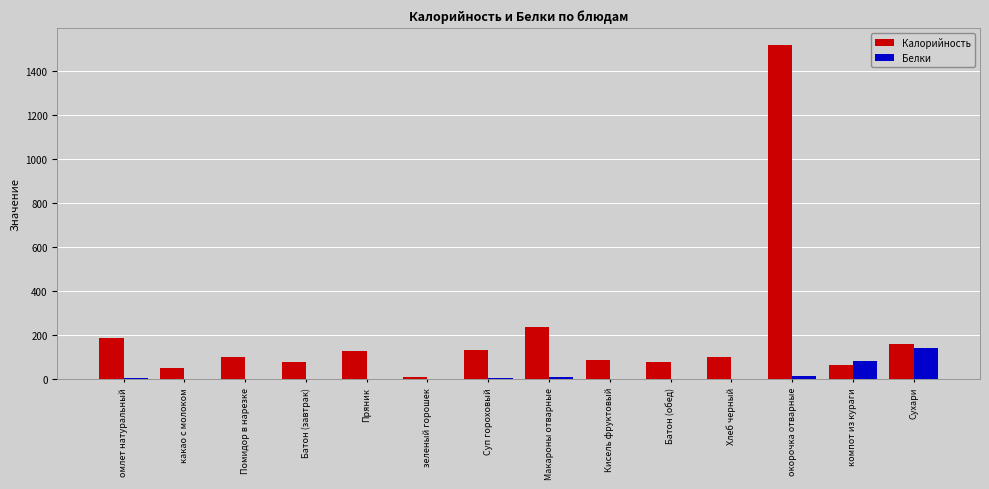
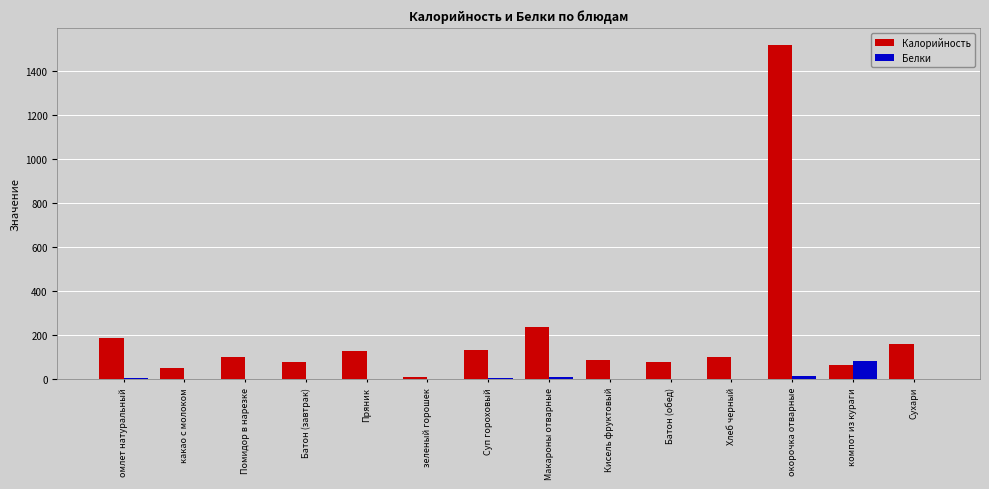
  {
    "Калорийность": {
      "омлет натуральный": 190,
      "какао с молоком": 50,
      "Помидор в нарезке": 100,
      "Батон (завтрак)": 80,
      "Пряник": 130,
      "зеленый горошек": 10,
      "Суп гороховый": 130,
      "Макароны отварные": 240,
      "Кисель фруктовый": 90,
      "Батон (обед)": 80,
      "Хлеб черный": 100,
      "окорочка отварные": 1520,
      "компот из кураги": 70,
      "Сухари": 160
    },
    "Белки": {
      "окорочка отварные": 20,
      "компот из кураги": 80,
-     "Сухари": 140
+     "Сухари": 0
    }
  }
